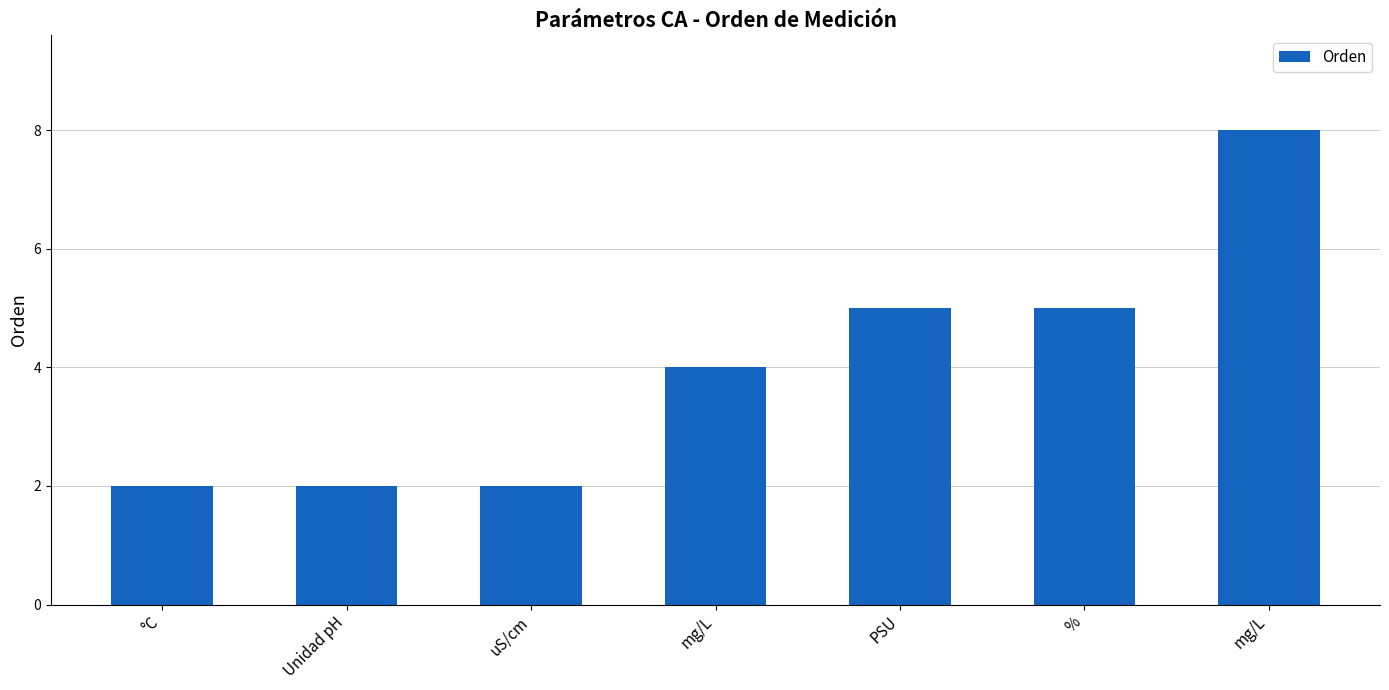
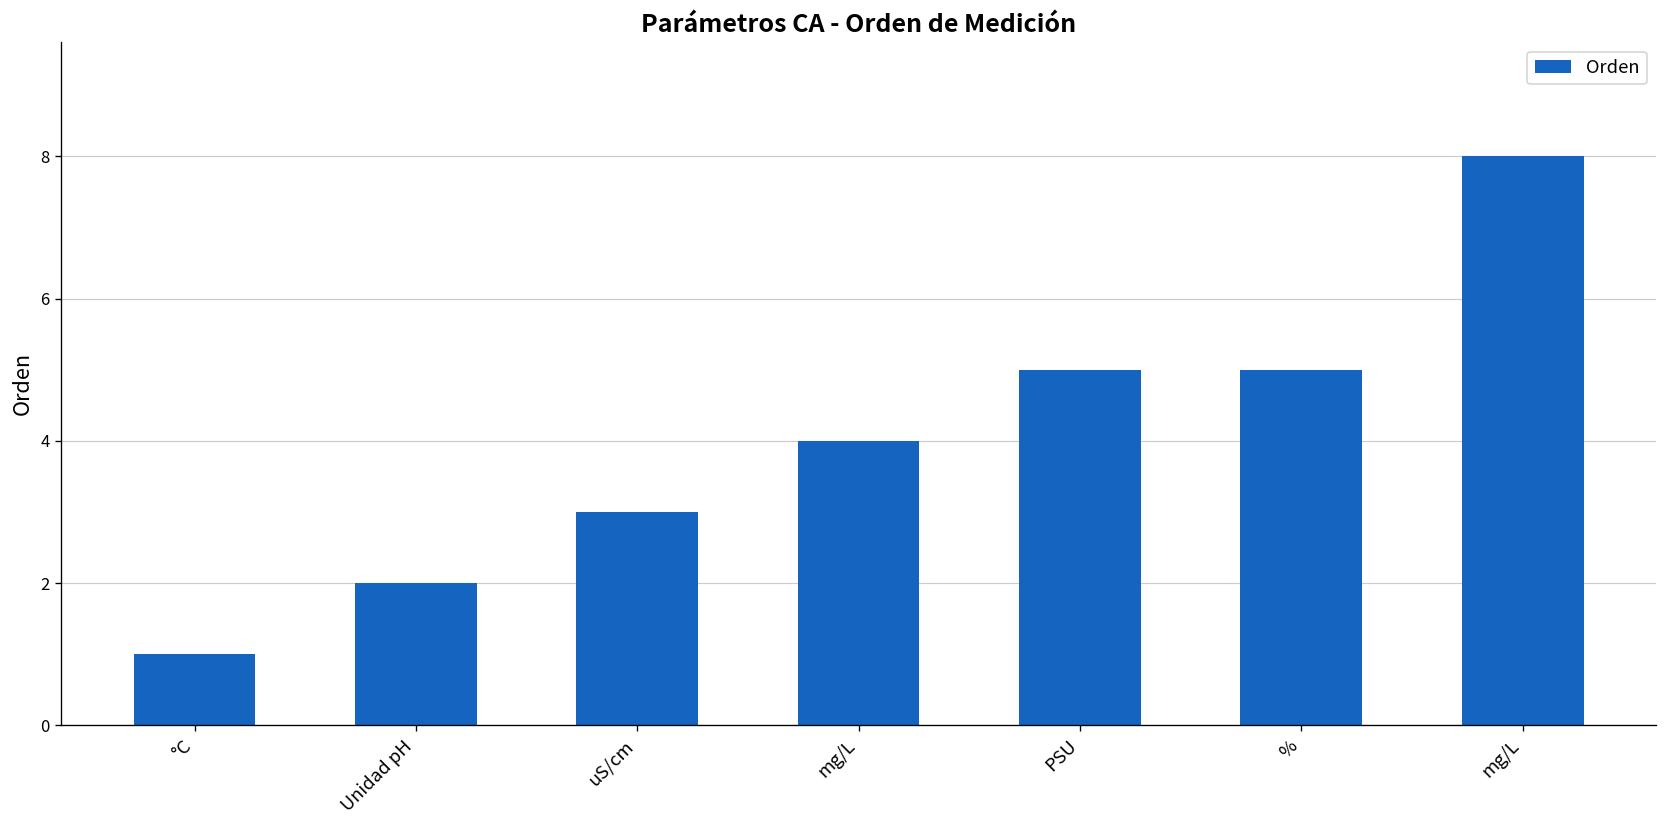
  {
-   "°C": 2,
+   "°C": 1,
    "Unidad pH": 2,
-   "uS/cm": 2,
+   "uS/cm": 3,
    "PSU": 5,
    "%": 5
  }
